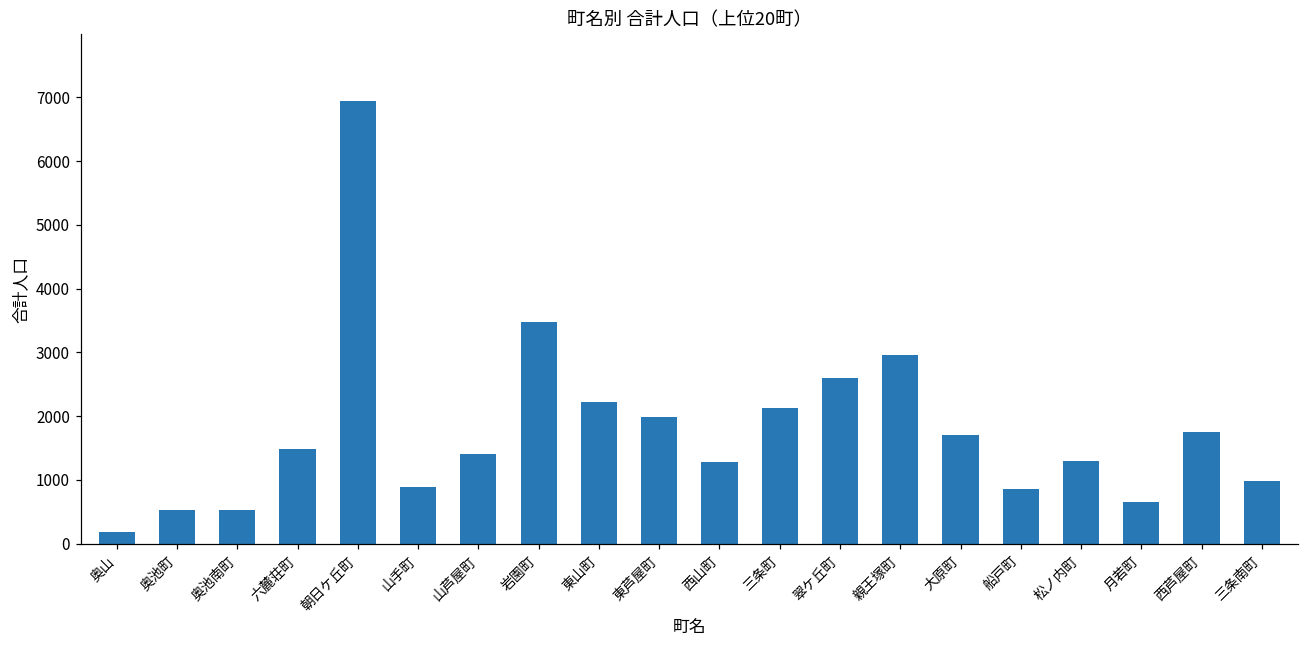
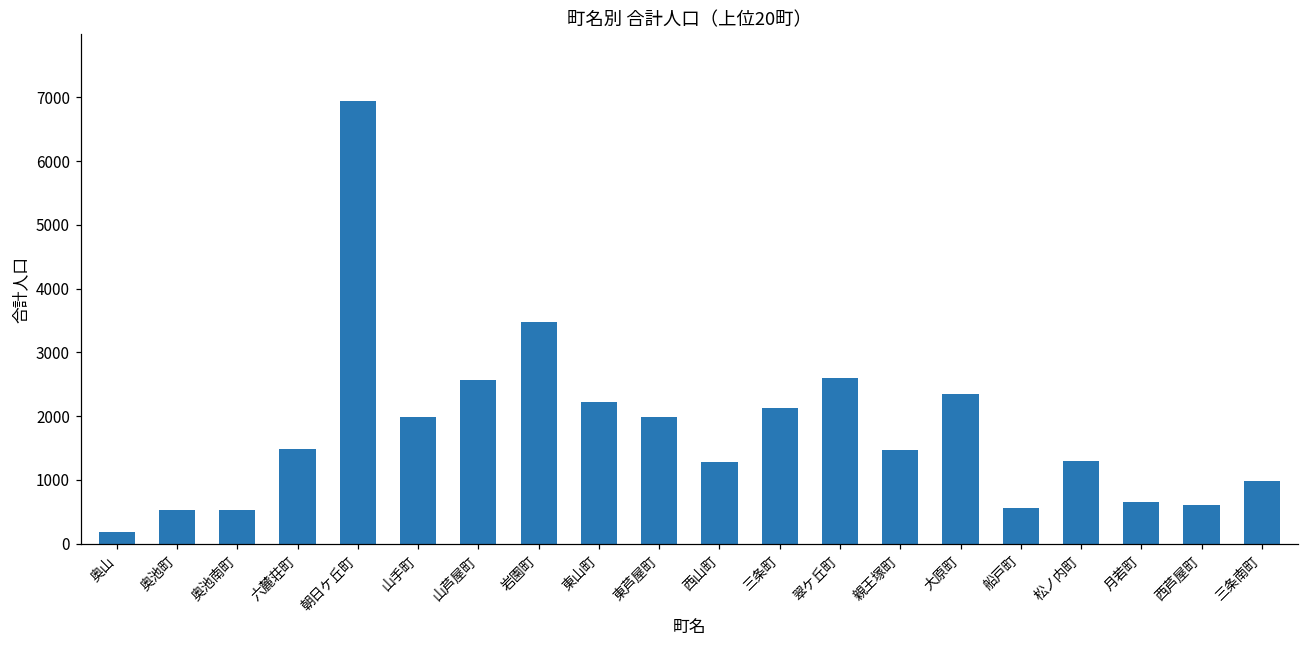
  {
    "奥山": 200,
    "奥池町": 500,
    "奥池南町": 500,
    "六麓荘町": 1500,
    "朝日ケ丘町": 6900,
-   "山手町": 900,
-   "山芦屋町": 1400,
+   "山手町": 2000,
+   "山芦屋町": 2600,
    "岩園町": 3500,
    "東山町": 2200,
    "東芦屋町": 2000,
    "西山町": 1300,
    "三条町": 2100,
    "翠ケ丘町": 2600,
-   "親王塚町": 3000,
-   "大原町": 1700,
-   "船戸町": 900,
+   "親王塚町": 1500,
+   "大原町": 2300,
+   "船戸町": 600,
    "松ノ内町": 1300,
    "月若町": 700,
-   "西芦屋町": 1700,
+   "西芦屋町": 600,
    "三条南町": 1000
  }
